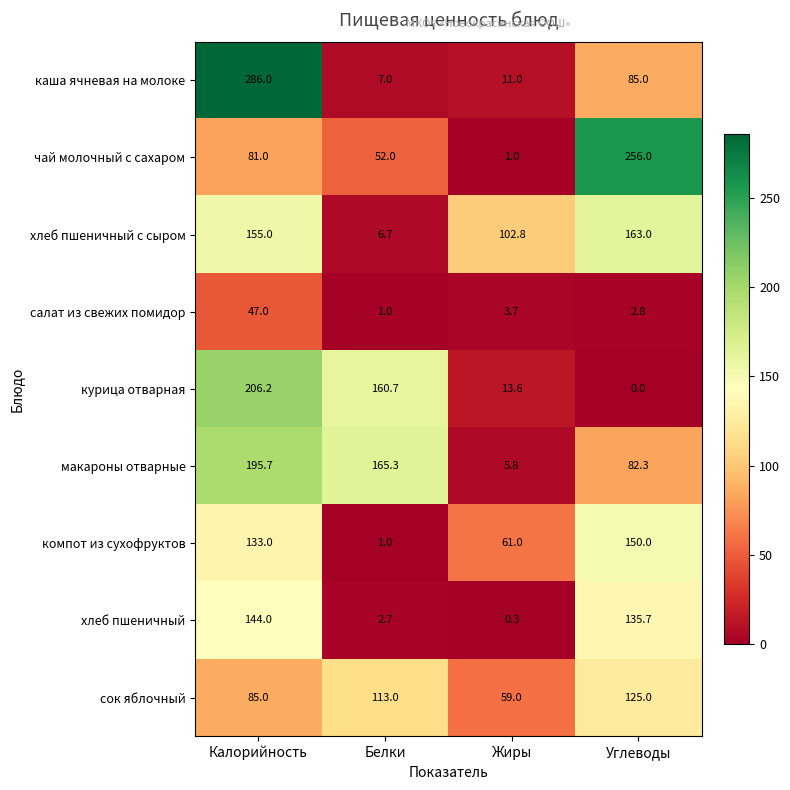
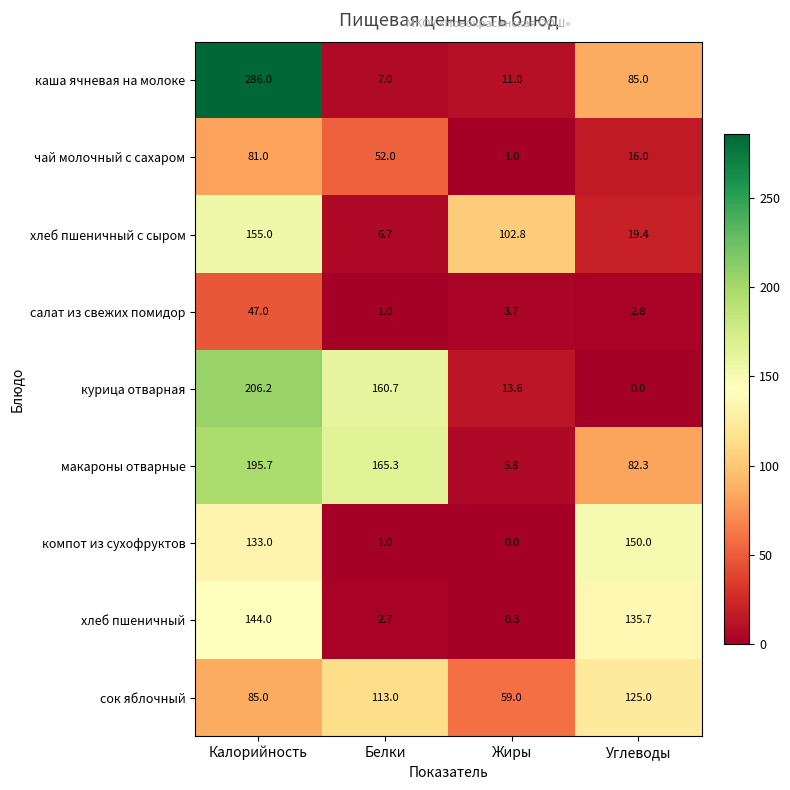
  {
    "каша ячневая на молоке": {
      "Калорийность": 286.0,
      "Белки": 7.0,
      "Жиры": 11.0,
      "Углеводы": 85.0
    },
    "чай молочный с сахаром": {
      "Калорийность": 81.0,
      "Белки": 52.0,
      "Жиры": 1.0,
-     "Углеводы": 256.0
+     "Углеводы": 16.0
    },
    "хлеб пшеничный с сыром": {
      "Калорийность": 155.0,
      "Белки": 6.7,
      "Жиры": 102.8,
-     "Углеводы": 163.0
+     "Углеводы": 19.4
    },
    "салат из свежих помидор": {
      "Калорийность": 47.0,
      "Белки": 1.0,
      "Жиры": 3.7,
      "Углеводы": 2.8
    },
    "курица отварная": {
      "Калорийность": 206.2,
      "Белки": 160.7,
      "Жиры": 13.6,
      "Углеводы": 0.0
    },
    "макароны отварные": {
      "Калорийность": 195.7,
      "Белки": 165.3,
      "Жиры": 5.8,
      "Углеводы": 82.3
    },
    "компот из сухофруктов": {
      "Калорийность": 133.0,
      "Белки": 1.0,
-     "Жиры": 61.0,
+     "Жиры": 0.0,
      "Углеводы": 150.0
    },
    "хлеб пшеничный": {
      "Калорийность": 144.0,
      "Белки": 2.7,
      "Жиры": 0.3,
      "Углеводы": 135.7
    },
    "сок яблочный": {
      "Калорийность": 85.0,
      "Белки": 113.0,
      "Жиры": 59.0,
      "Углеводы": 125.0
    }
  }
